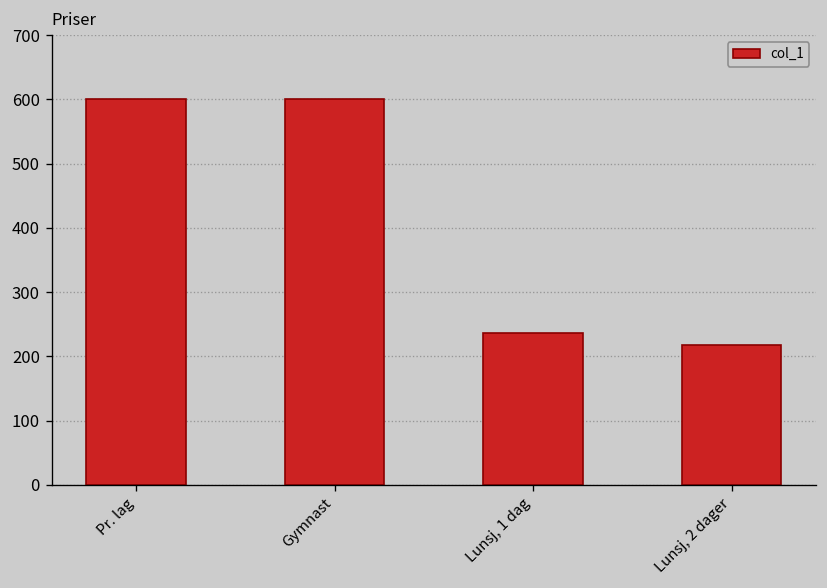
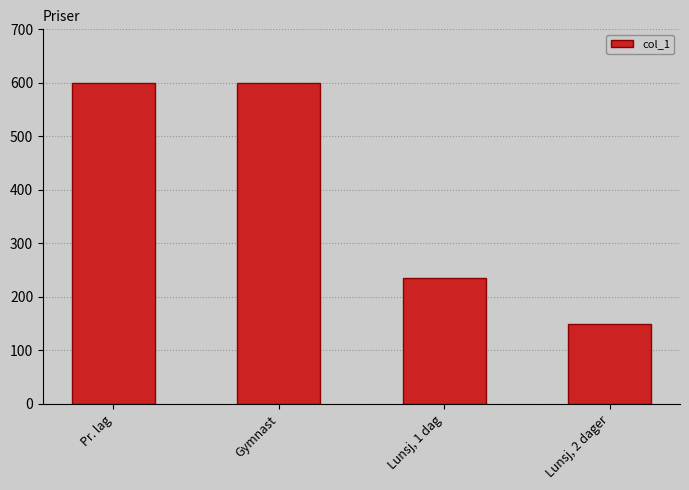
  {
    "Pr. lag": 600,
    "Gymnast": 600,
    "Lunsj, 1 dag": 240,
-   "Lunsj, 2 dager": 220
+   "Lunsj, 2 dager": 150
  }
